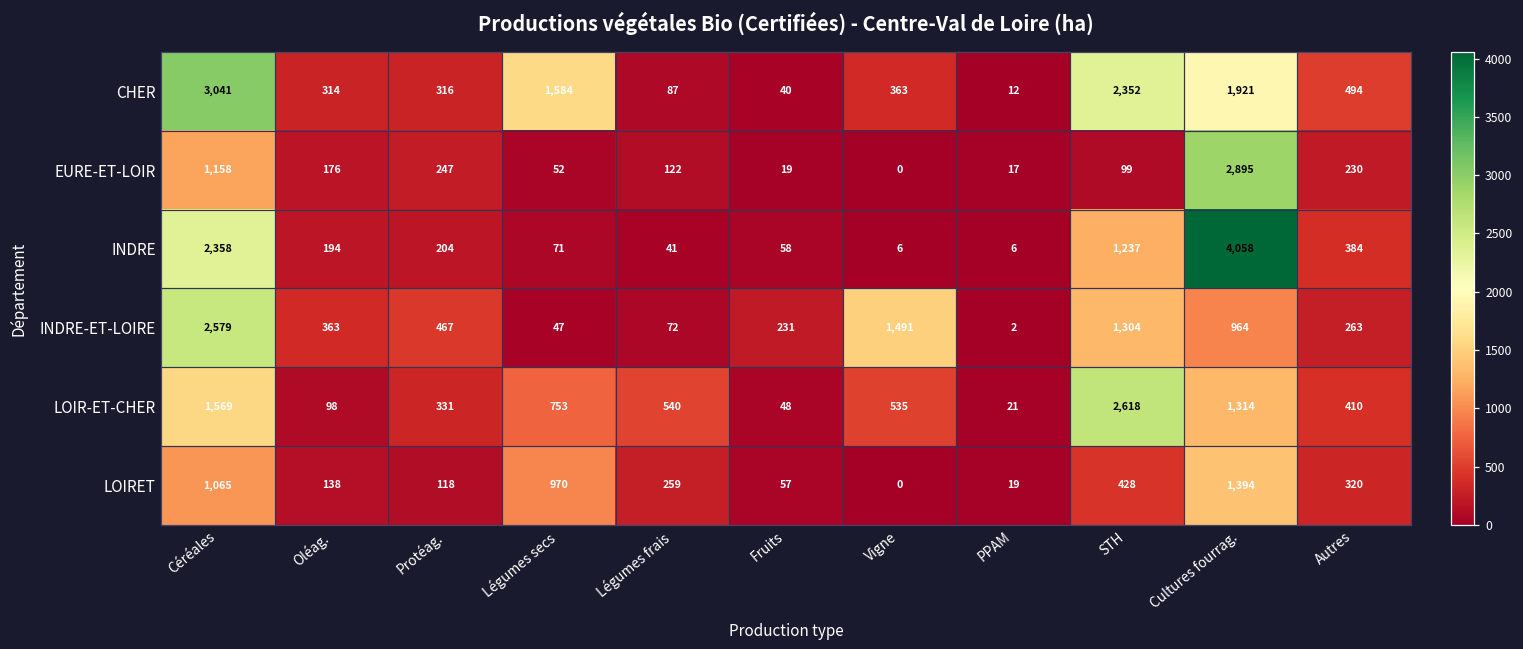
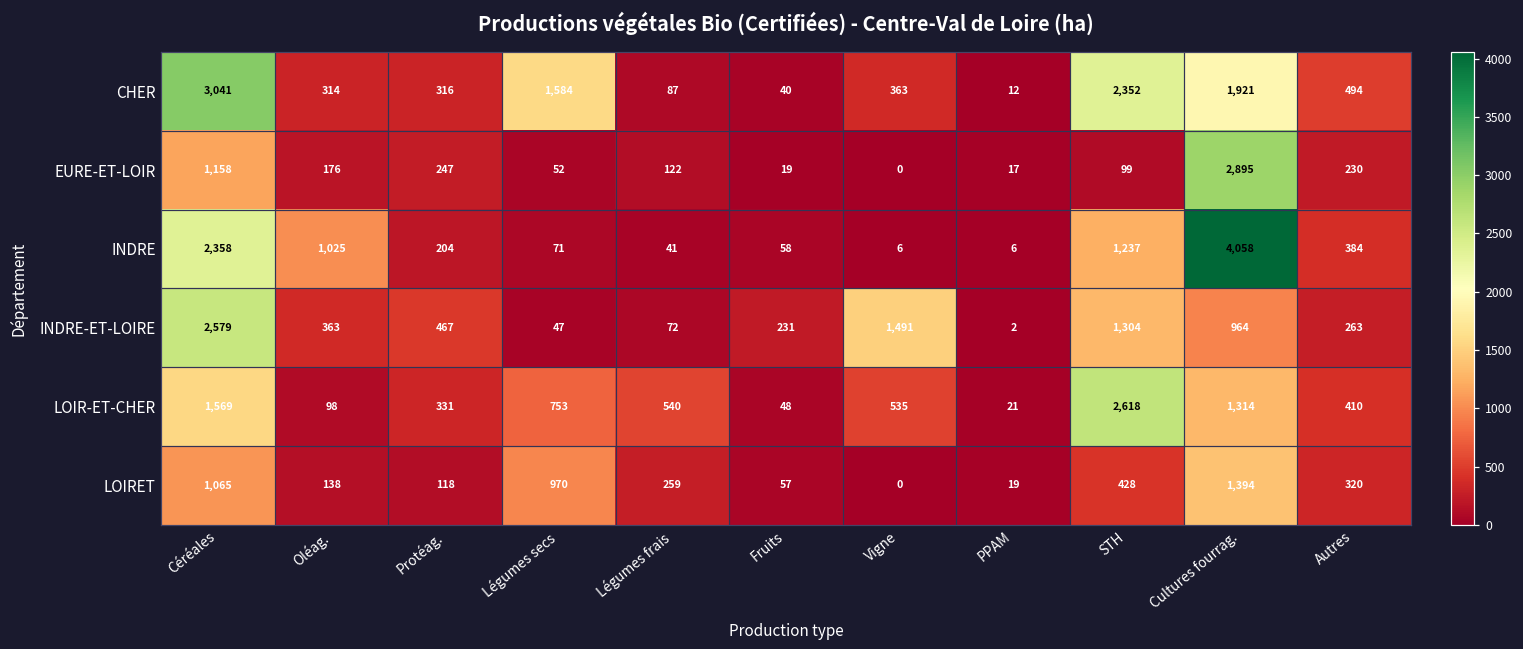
  {
    "CHER": {
      "Céréales": "3,041",
      "Oléag.": "314",
      "Protéag.": "316",
      "Légumes secs": "1,584",
      "Légumes frais": "87",
      "Fruits": "40",
      "Vigne": "363",
      "PPAM": "12",
      "STH": "2,352",
      "Cultures fourrag.": "1,921",
      "Autres": "494"
    },
    "EURE-ET-LOIR": {
      "Céréales": "1,158",
      "Oléag.": "176",
      "Protéag.": "247",
      "Légumes secs": "52",
      "Légumes frais": "122",
      "Fruits": "19",
      "Vigne": "0",
      "PPAM": "17",
      "STH": "99",
      "Cultures fourrag.": "2,895",
      "Autres": "230"
    },
    "INDRE": {
      "Céréales": "2,358",
-     "Oléag.": "194",
+     "Oléag.": "1,025",
      "Protéag.": "204",
      "Légumes secs": "71",
      "Légumes frais": "41",
      "Fruits": "58",
      "Vigne": "6",
      "PPAM": "6",
      "STH": "1,237",
      "Cultures fourrag.": "4,058",
      "Autres": "384"
    },
    "INDRE-ET-LOIRE": {
      "Céréales": "2,579",
      "Oléag.": "363",
      "Protéag.": "467",
      "Légumes secs": "47",
      "Légumes frais": "72",
      "Fruits": "231",
      "Vigne": "1,491",
      "PPAM": "2",
      "STH": "1,304",
      "Cultures fourrag.": "964",
      "Autres": "263"
    },
    "LOIR-ET-CHER": {
      "Céréales": "1,569",
      "Oléag.": "98",
      "Protéag.": "331",
      "Légumes secs": "753",
      "Légumes frais": "540",
      "Fruits": "48",
      "Vigne": "535",
      "PPAM": "21",
      "STH": "2,618",
      "Cultures fourrag.": "1,314",
      "Autres": "410"
    },
    "LOIRET": {
      "Céréales": "1,065",
      "Oléag.": "138",
      "Protéag.": "118",
      "Légumes secs": "970",
      "Légumes frais": "259",
      "Fruits": "57",
      "Vigne": "0",
      "PPAM": "19",
      "STH": "428",
      "Cultures fourrag.": "1,394",
      "Autres": "320"
    }
  }
